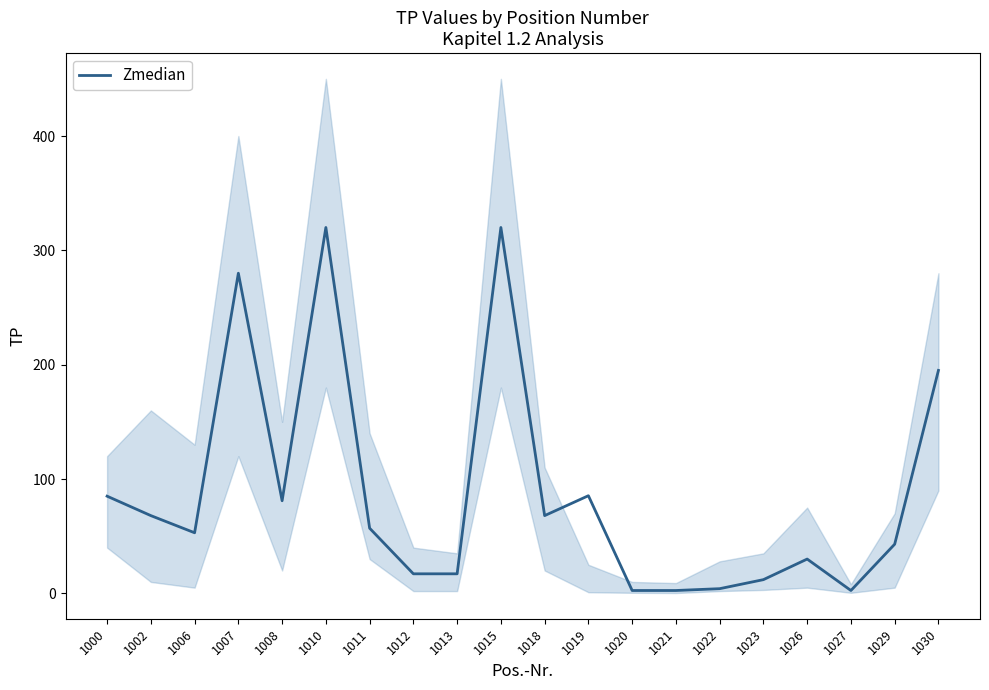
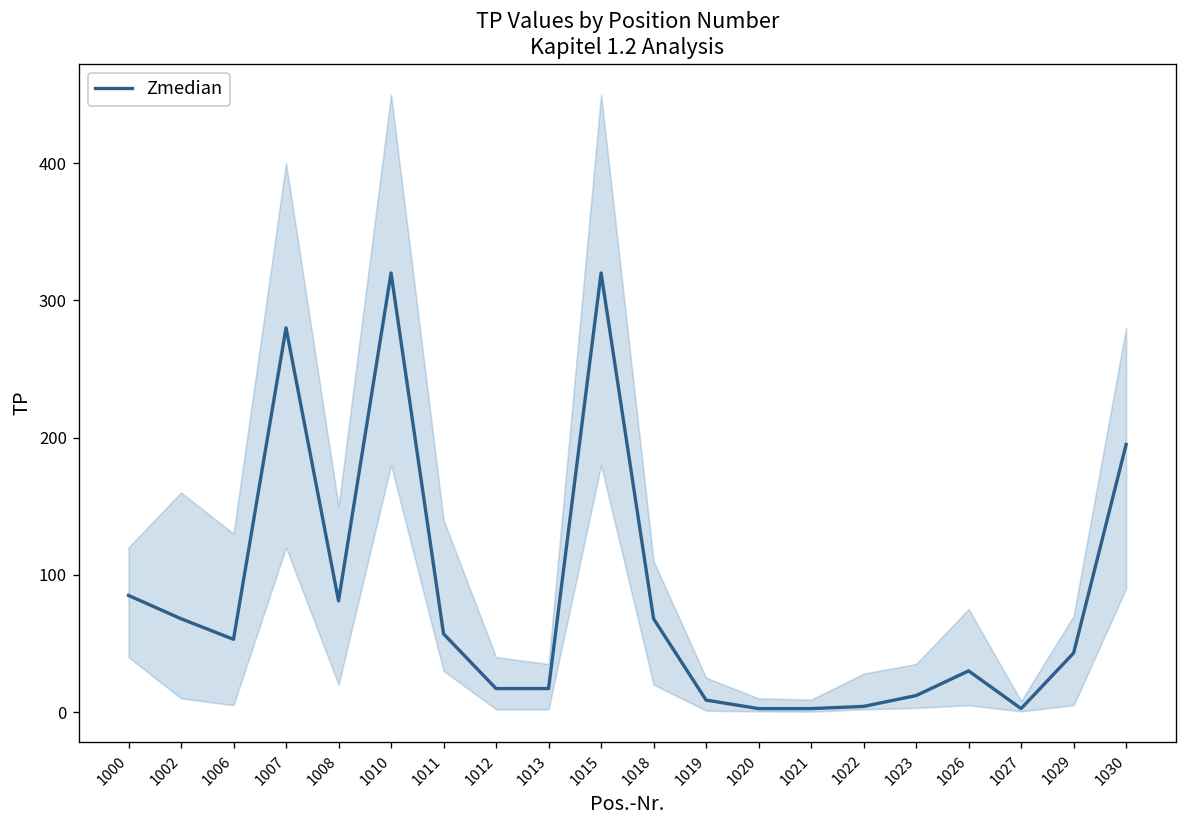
  {
    "Zmedian": {
      "1000": 85,
      "1002": 68,
      "1006": 53,
      "1007": 280,
      "1008": 81,
      "1010": 320,
      "1011": 57,
      "1012": 17,
      "1013": 17,
      "1015": 320,
      "1018": 68,
-     "1019": 85,
+     "1019": 9,
      "1020": 3,
      "1021": 3,
      "1022": 4,
      "1023": 12,
      "1026": 30,
      "1027": 3,
      "1029": 43,
      "1030": 195
    }
  }
